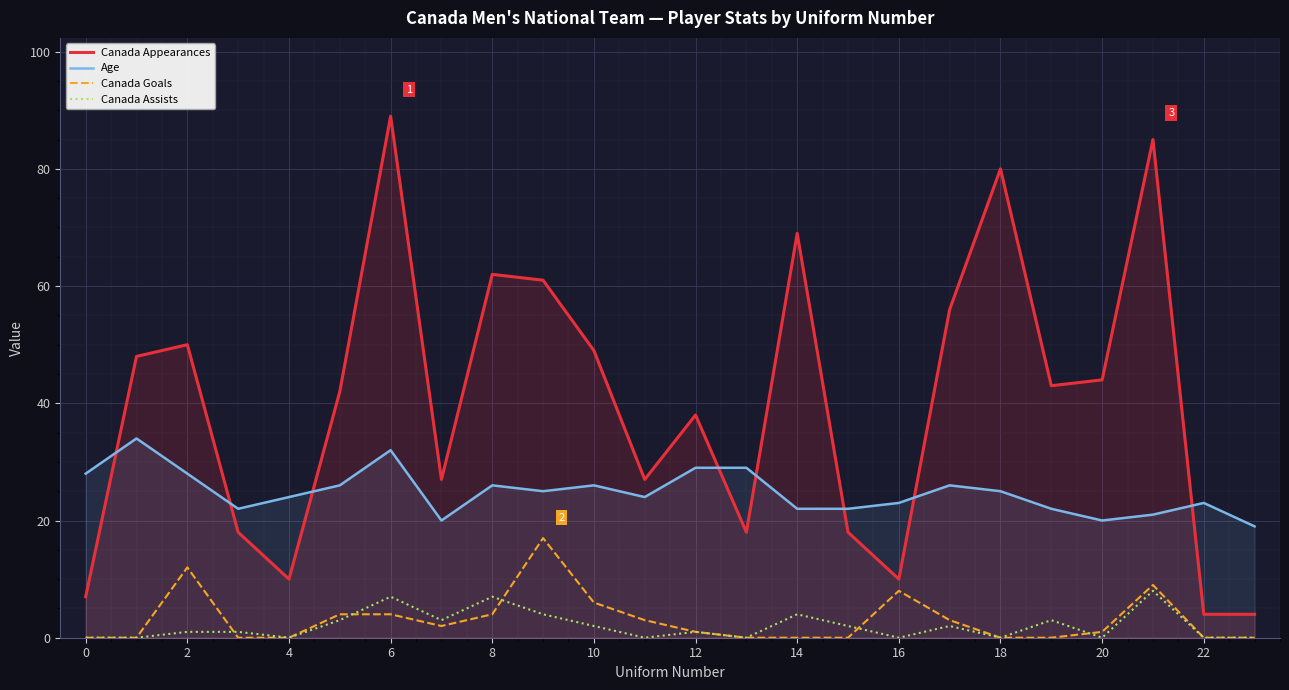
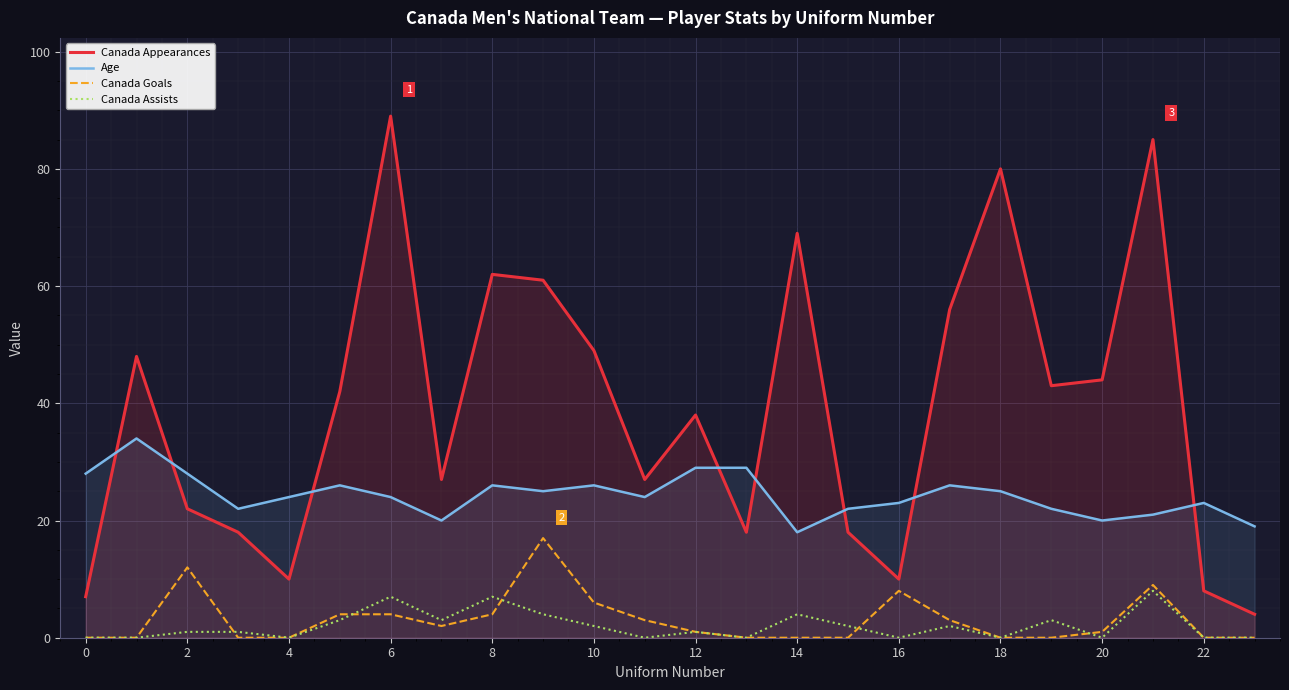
  {
    "Canada Appearances": {
      "0": 7,
-     "2": 50,
+     "2": 22,
      "4": 10,
      "6": 89,
      "8": 62,
      "10": 49,
      "12": 38,
      "14": 69,
      "16": 10,
      "18": 80,
      "20": 44,
-     "22": 4
+     "22": 8
    },
    "Age": {
      "0": 28,
      "2": 28,
      "4": 24,
-     "6": 32,
+     "6": 24,
      "8": 26,
      "10": 26,
      "12": 29,
-     "14": 22,
+     "14": 18,
      "16": 23,
      "18": 25,
      "20": 20,
      "22": 23
    },
    "Canada Goals": {
      "2": 12,
      "6": 4,
      "8": 4,
      "10": 6,
      "14": 0,
      "16": 8,
      "20": 1
    },
    "Canada Assists": {
      "2": 1,
      "6": 7,
      "8": 7,
      "10": 2,
      "14": 4,
      "16": 0,
      "20": 0
    }
  }
